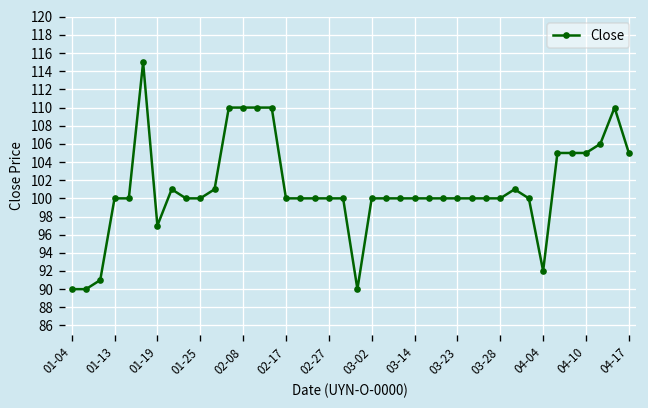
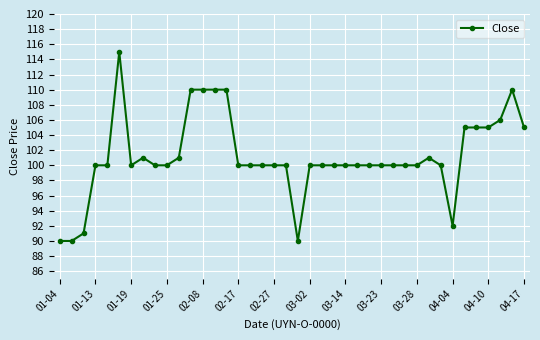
  {
    "01-04": 90,
    "01-13": 100,
-   "01-19": 97,
+   "01-19": 100,
    "01-25": 100,
    "02-08": 110,
    "02-17": 100,
    "02-27": 100,
    "03-02": 100,
    "03-14": 100,
    "03-23": 100,
    "03-28": 100,
    "04-04": 92,
    "04-10": 105,
    "04-17": 105
  }
